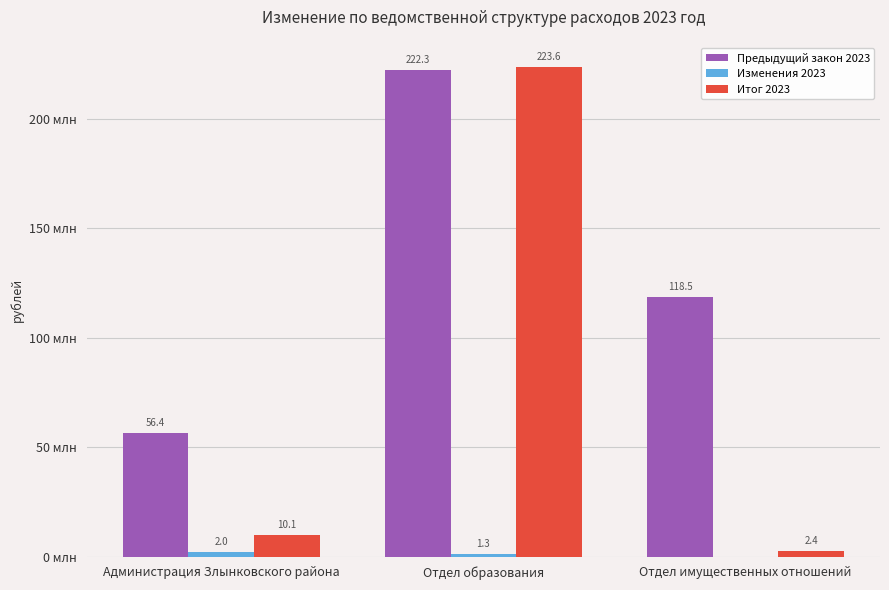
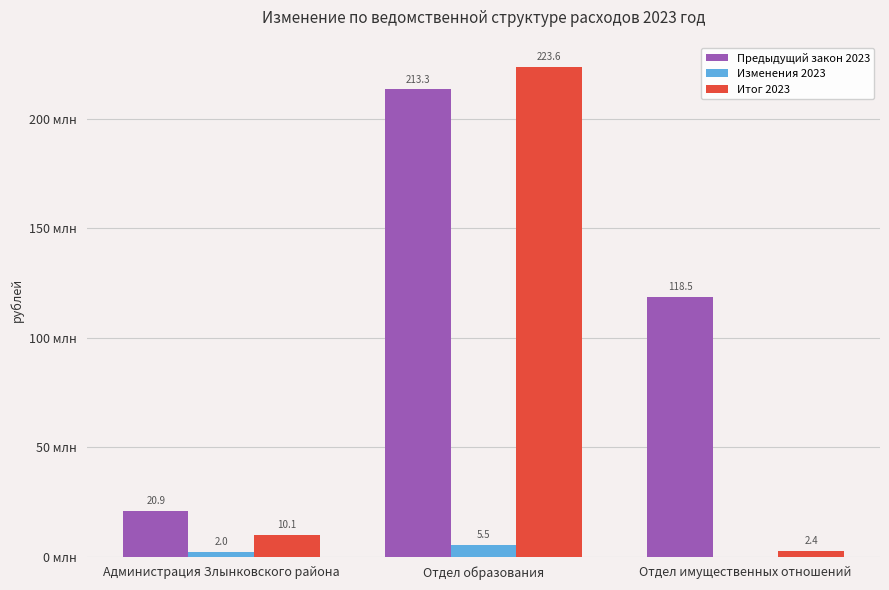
  {
    "Предыдущий закон 2023": {
-     "Администрация Злынковского района": 56.4,
-     "Отдел образования": 222.3
+     "Администрация Злынковского района": 20.9,
+     "Отдел образования": 213.3
    },
    "Изменения 2023": {
-     "Отдел образования": 1.3
+     "Отдел образования": 5.5
    }
  }
